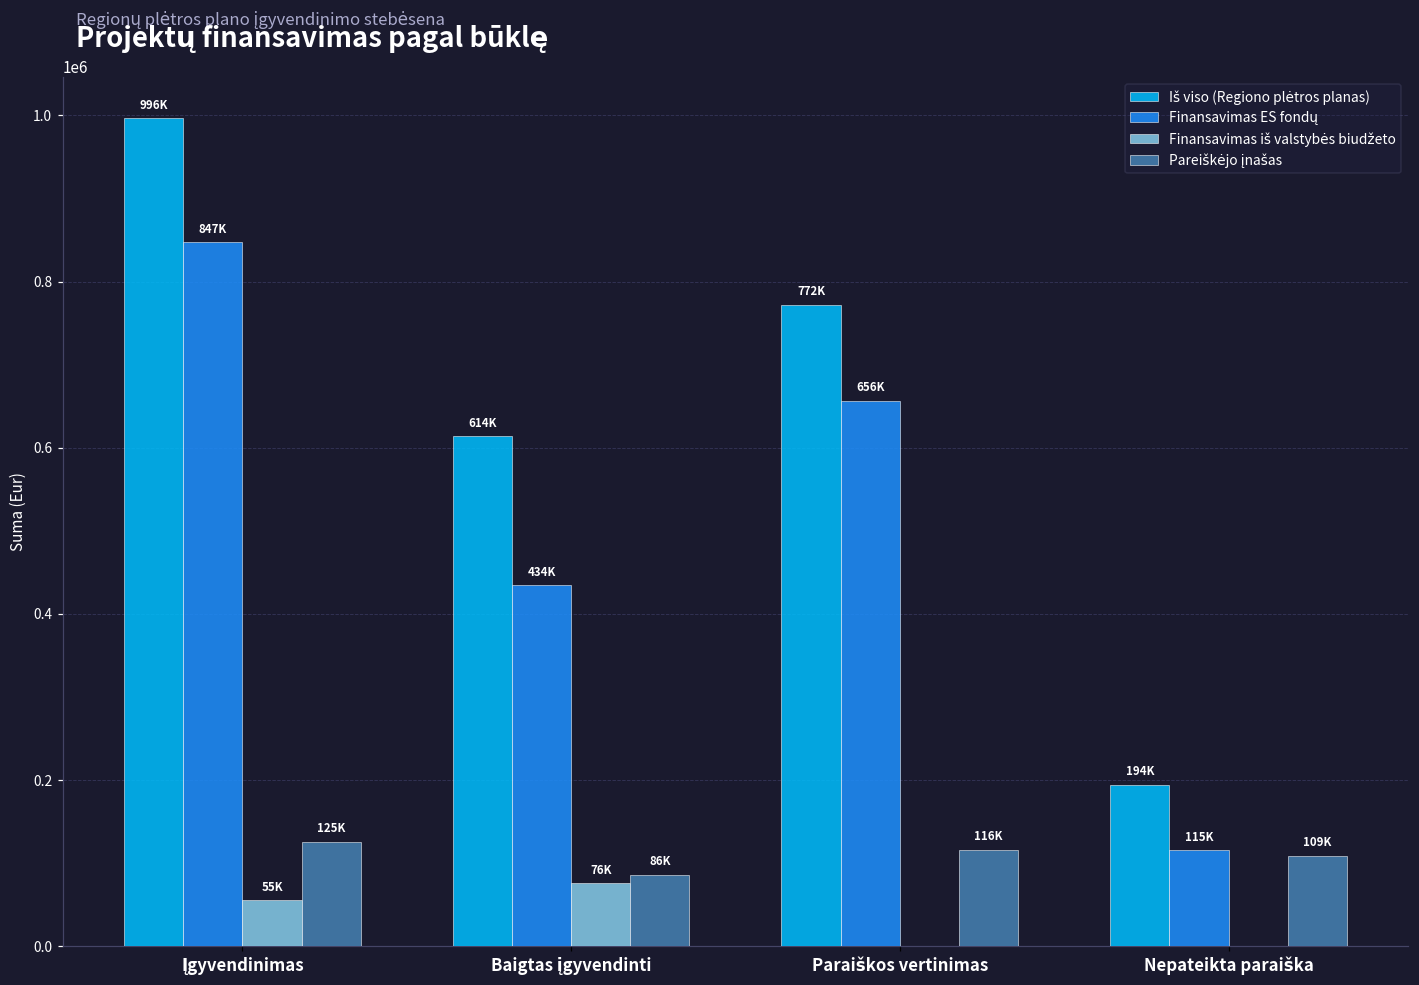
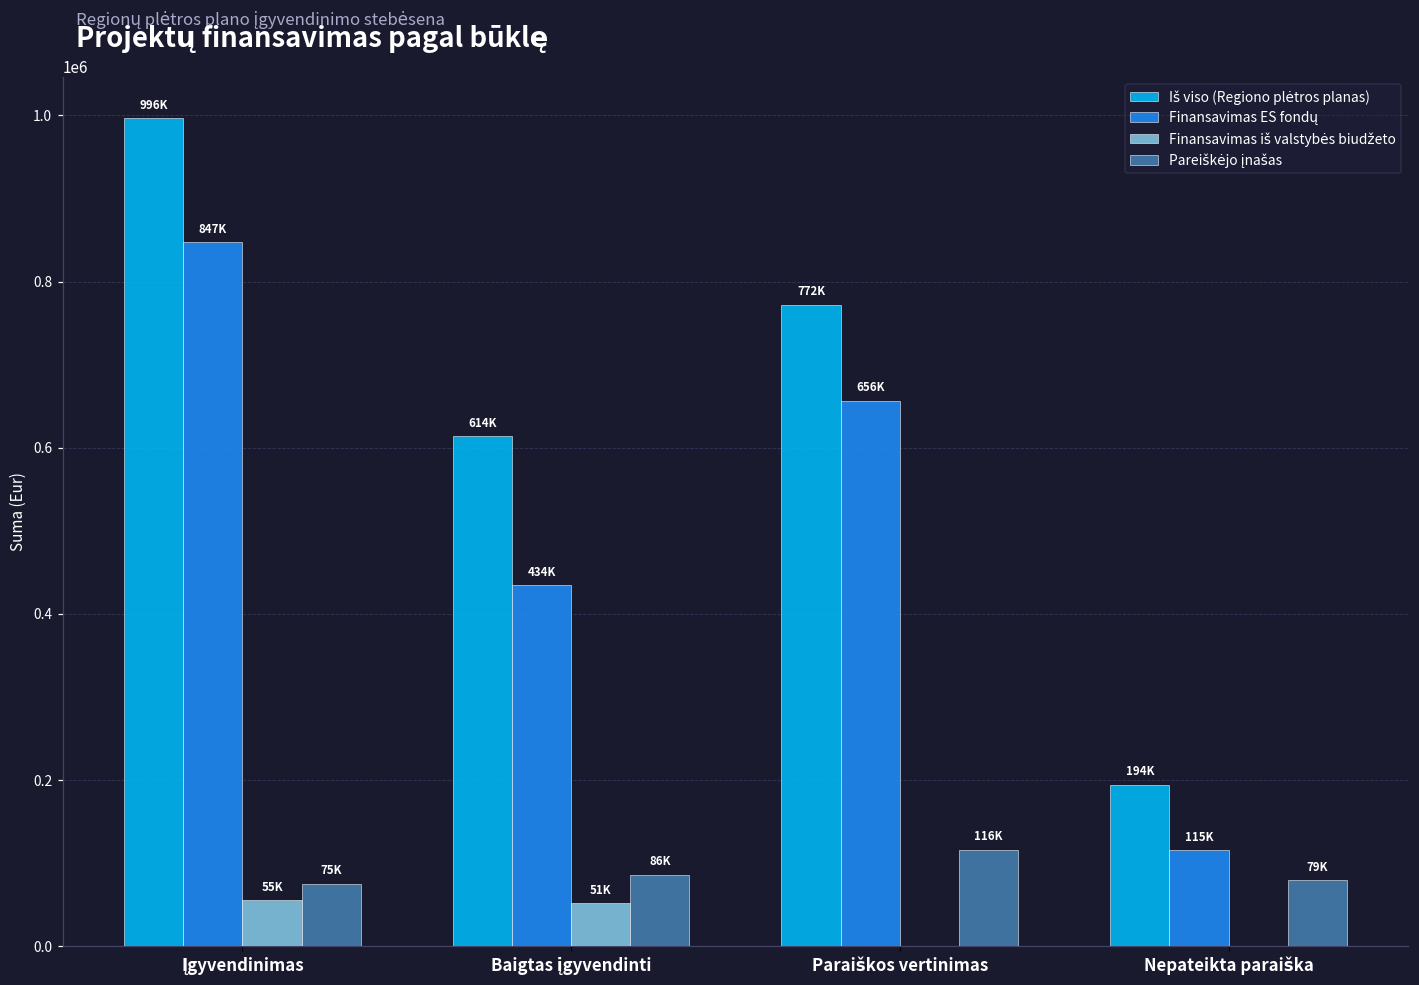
  {
    "Finansavimas iš valstybės biudžeto": {
      "Įgyvendinimas": "55K",
-     "Baigtas įgyvendinti": "76K"
+     "Baigtas įgyvendinti": "51K"
    },
    "Pareiškėjo įnašas": {
-     "Įgyvendinimas": "125K",
+     "Įgyvendinimas": "75K",
      "Baigtas įgyvendinti": "86K",
      "Paraiškos vertinimas": "116K",
-     "Nepateikta paraiška": "109K"
+     "Nepateikta paraiška": "79K"
    }
  }
